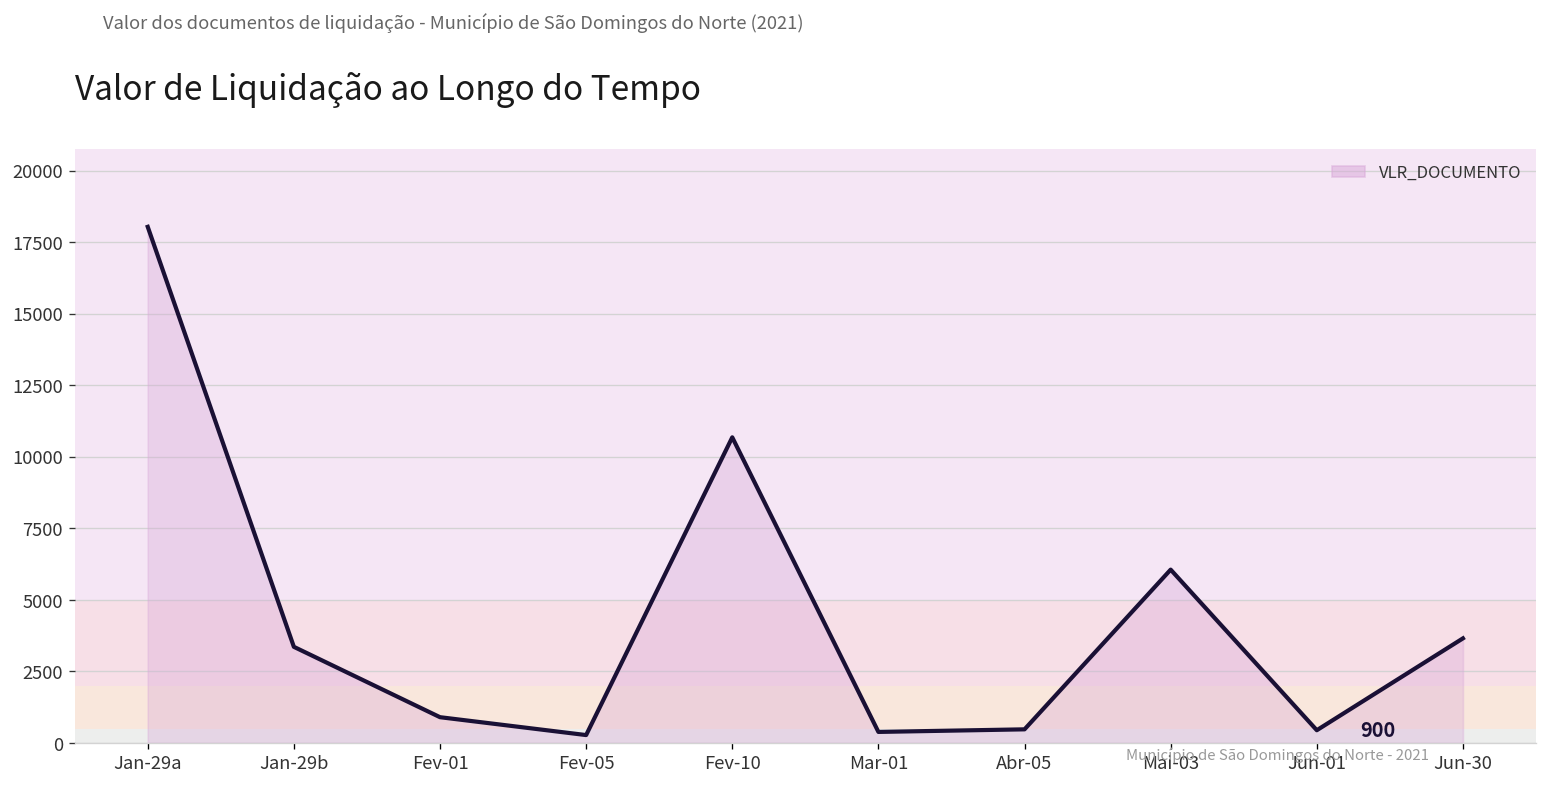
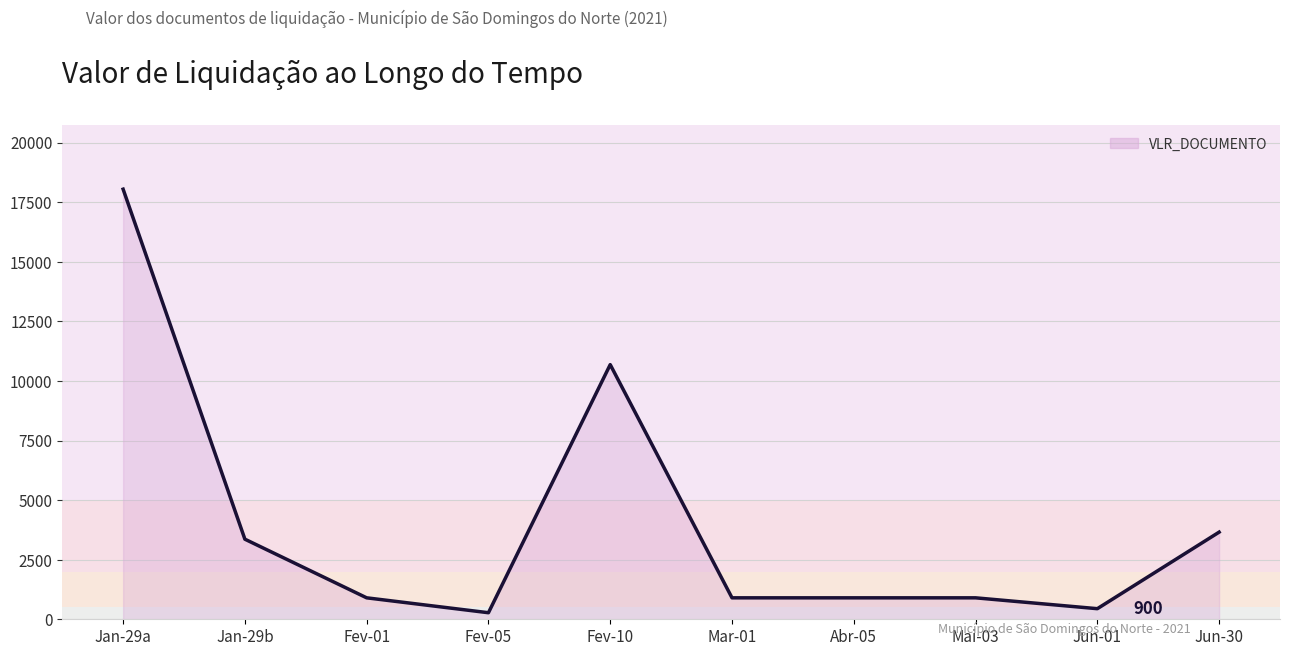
  {
    "Jan-29a": 18000,
    "Jan-29b": 3400,
    "Fev-01": 900,
    "Fev-05": 300,
    "Fev-10": 10700,
-   "Mar-01": 400,
-   "Abr-05": 500,
-   "Mai-03": 6100,
+   "Mar-01": 900,
+   "Abr-05": 900,
+   "Mai-03": 900,
    "Jun-01": 400,
    "Jun-30": 3700
  }
